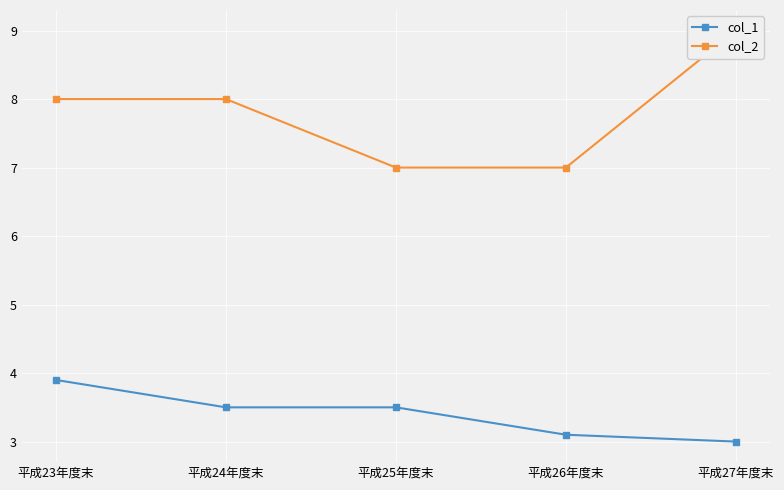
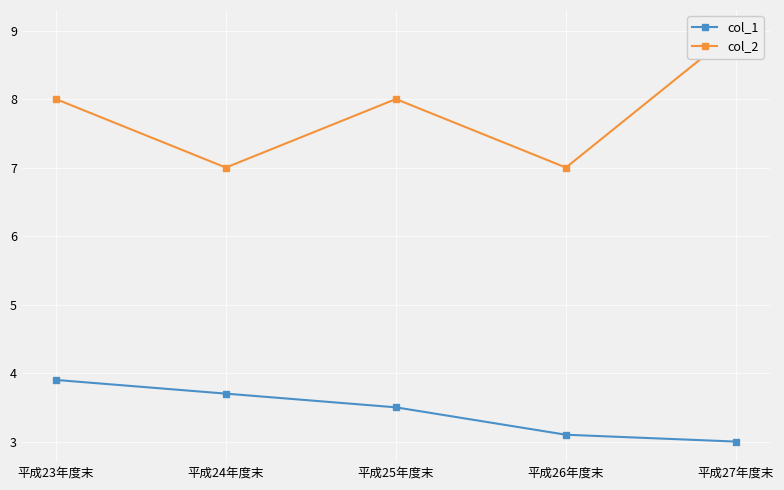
  {
    "col_1": {
      "平成23年度末": 3.9,
-     "平成24年度末": 3.5,
+     "平成24年度末": 3.7,
      "平成25年度末": 3.5,
      "平成26年度末": 3.1,
      "平成27年度末": 3.0
    },
    "col_2": {
      "平成23年度末": 8,
-     "平成24年度末": 8,
-     "平成25年度末": 7,
+     "平成24年度末": 7,
+     "平成25年度末": 8,
      "平成26年度末": 7
    }
  }
